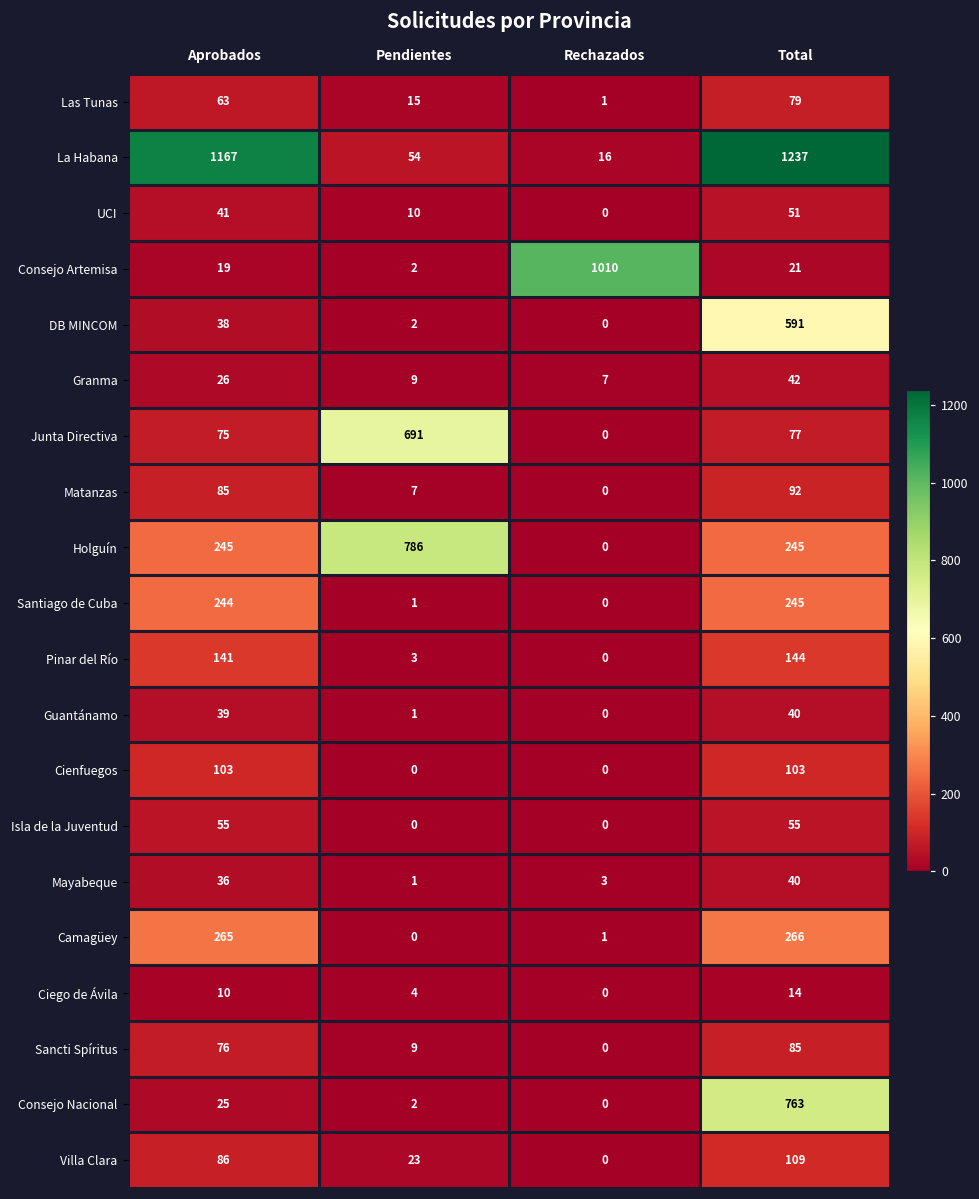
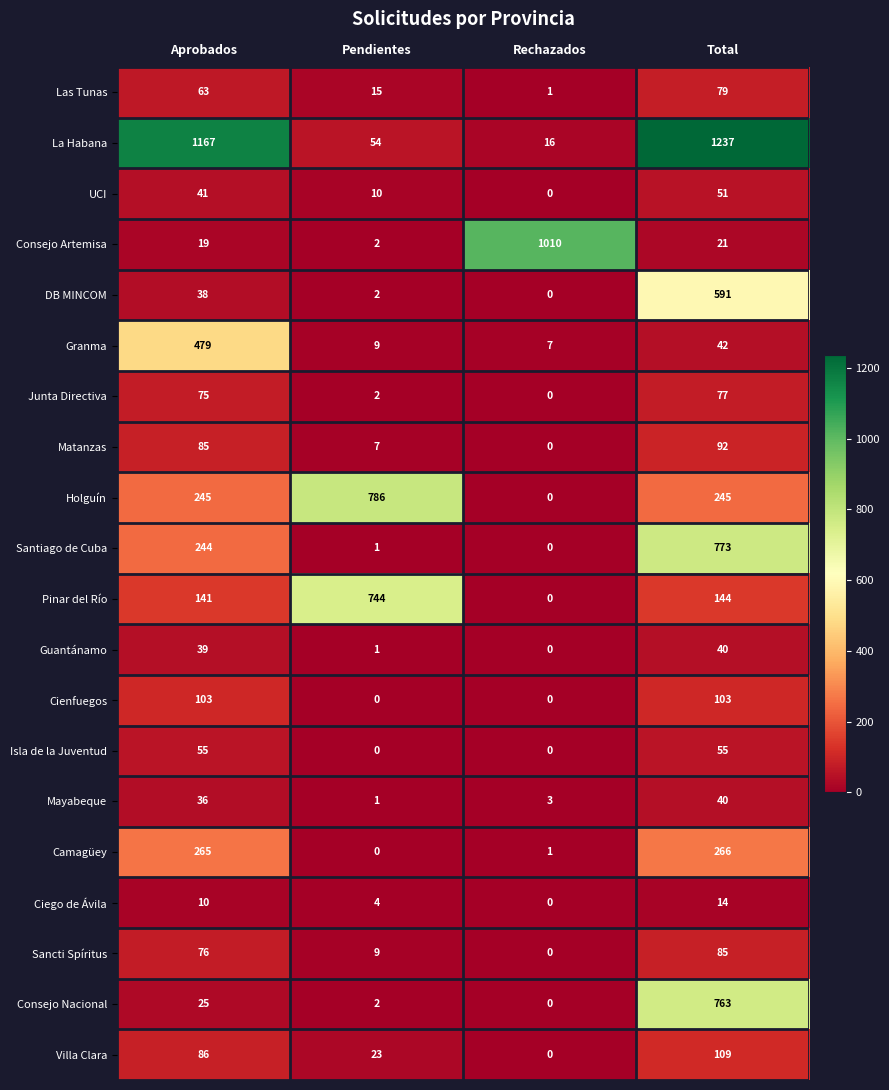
  {
    "Las Tunas": {
      "Aprobados": 63,
      "Pendientes": 15,
      "Rechazados": 1,
      "Total": 79
    },
    "La Habana": {
      "Aprobados": 1167,
      "Pendientes": 54,
      "Rechazados": 16,
      "Total": 1237
    },
    "UCI": {
      "Aprobados": 41,
      "Pendientes": 10,
      "Rechazados": 0,
      "Total": 51
    },
    "Consejo Artemisa": {
      "Aprobados": 19,
      "Pendientes": 2,
      "Rechazados": 1010,
      "Total": 21
    },
    "DB MINCOM": {
      "Aprobados": 38,
      "Pendientes": 2,
      "Rechazados": 0,
      "Total": 591
    },
    "Granma": {
-     "Aprobados": 26,
+     "Aprobados": 479,
      "Pendientes": 9,
      "Rechazados": 7,
      "Total": 42
    },
    "Junta Directiva": {
      "Aprobados": 75,
-     "Pendientes": 691,
+     "Pendientes": 2,
      "Rechazados": 0,
      "Total": 77
    },
    "Matanzas": {
      "Aprobados": 85,
      "Pendientes": 7,
      "Rechazados": 0,
      "Total": 92
    },
    "Holguín": {
      "Aprobados": 245,
      "Pendientes": 786,
      "Rechazados": 0,
      "Total": 245
    },
    "Santiago de Cuba": {
      "Aprobados": 244,
      "Pendientes": 1,
      "Rechazados": 0,
-     "Total": 245
+     "Total": 773
    },
    "Pinar del Río": {
      "Aprobados": 141,
-     "Pendientes": 3,
+     "Pendientes": 744,
      "Rechazados": 0,
      "Total": 144
    },
    "Guantánamo": {
      "Aprobados": 39,
      "Pendientes": 1,
      "Rechazados": 0,
      "Total": 40
    },
    "Cienfuegos": {
      "Aprobados": 103,
      "Pendientes": 0,
      "Rechazados": 0,
      "Total": 103
    },
    "Isla de la Juventud": {
      "Aprobados": 55,
      "Pendientes": 0,
      "Rechazados": 0,
      "Total": 55
    },
    "Mayabeque": {
      "Aprobados": 36,
      "Pendientes": 1,
      "Rechazados": 3,
      "Total": 40
    },
    "Camagüey": {
      "Aprobados": 265,
      "Pendientes": 0,
      "Rechazados": 1,
      "Total": 266
    },
    "Ciego de Ávila": {
      "Aprobados": 10,
      "Pendientes": 4,
      "Rechazados": 0,
      "Total": 14
    },
    "Sancti Spíritus": {
      "Aprobados": 76,
      "Pendientes": 9,
      "Rechazados": 0,
      "Total": 85
    },
    "Consejo Nacional": {
      "Aprobados": 25,
      "Pendientes": 2,
      "Rechazados": 0,
      "Total": 763
    },
    "Villa Clara": {
      "Aprobados": 86,
      "Pendientes": 23,
      "Rechazados": 0,
      "Total": 109
    }
  }
